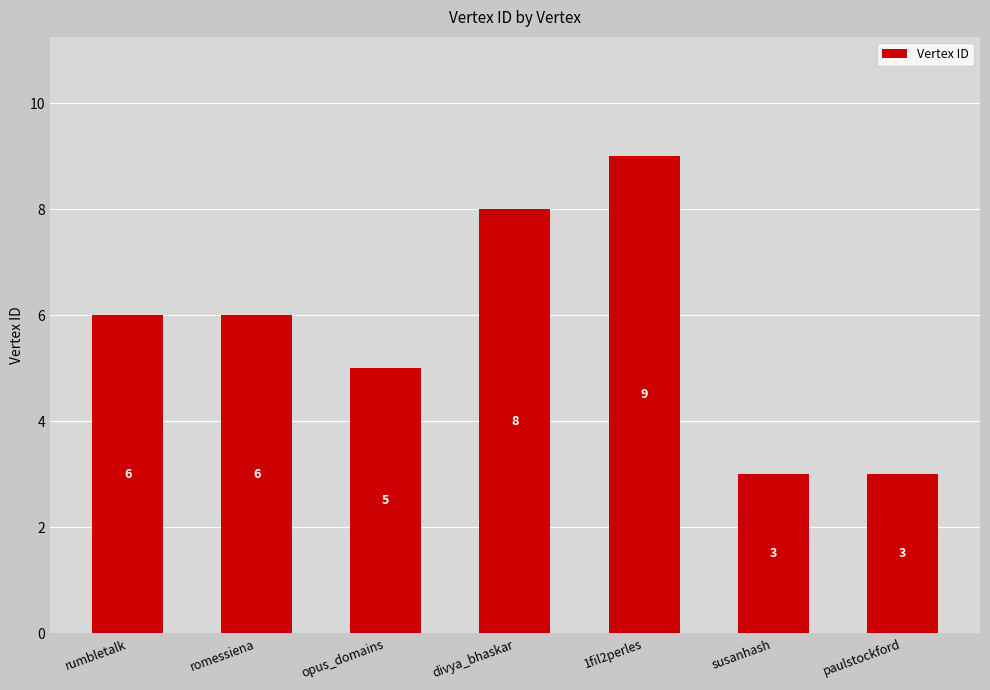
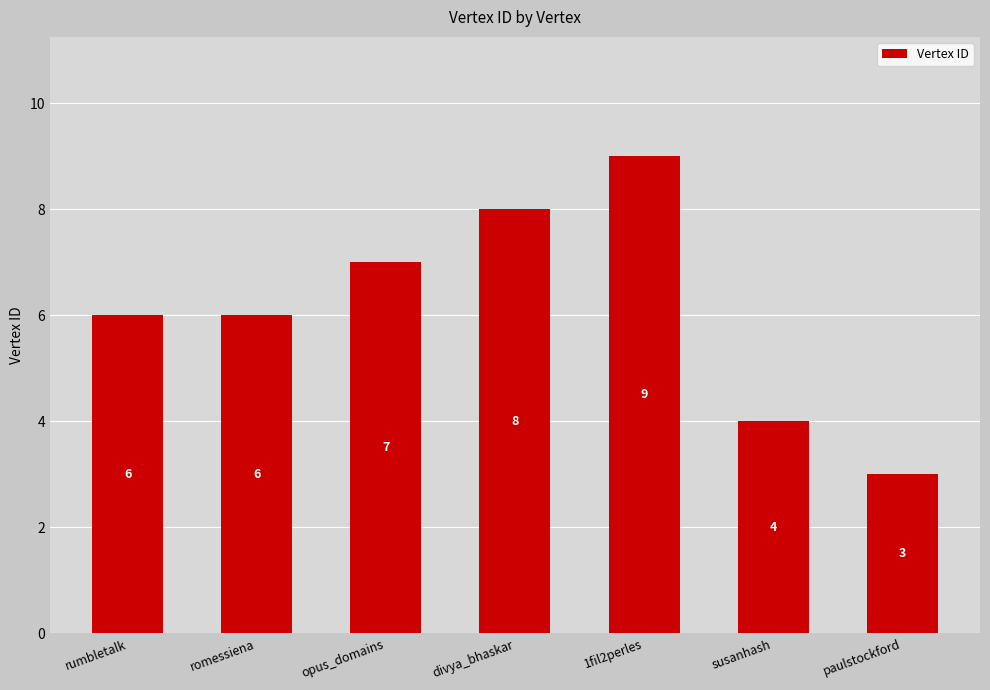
  {
    "rumbletalk": 6,
    "romessiena": 6,
-   "opus_domains": 5,
+   "opus_domains": 7,
    "divya_bhaskar": 8,
    "1fil2perles": 9,
-   "susanhash": 3,
+   "susanhash": 4,
    "paulstockford": 3
  }
